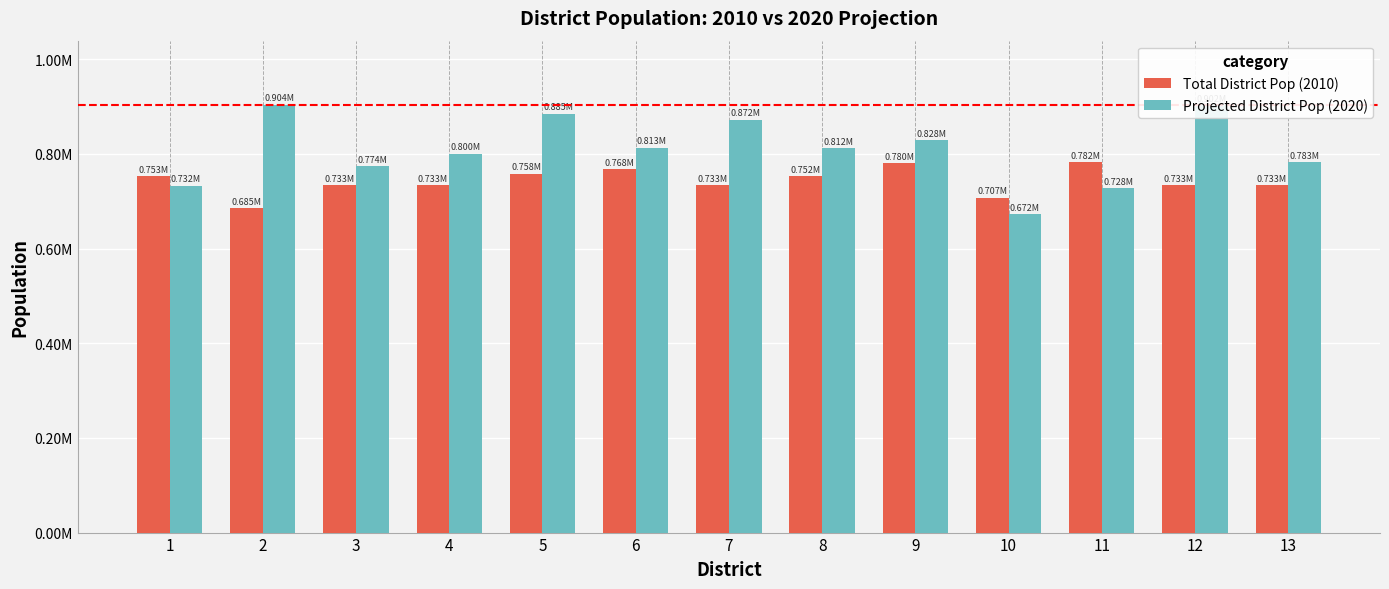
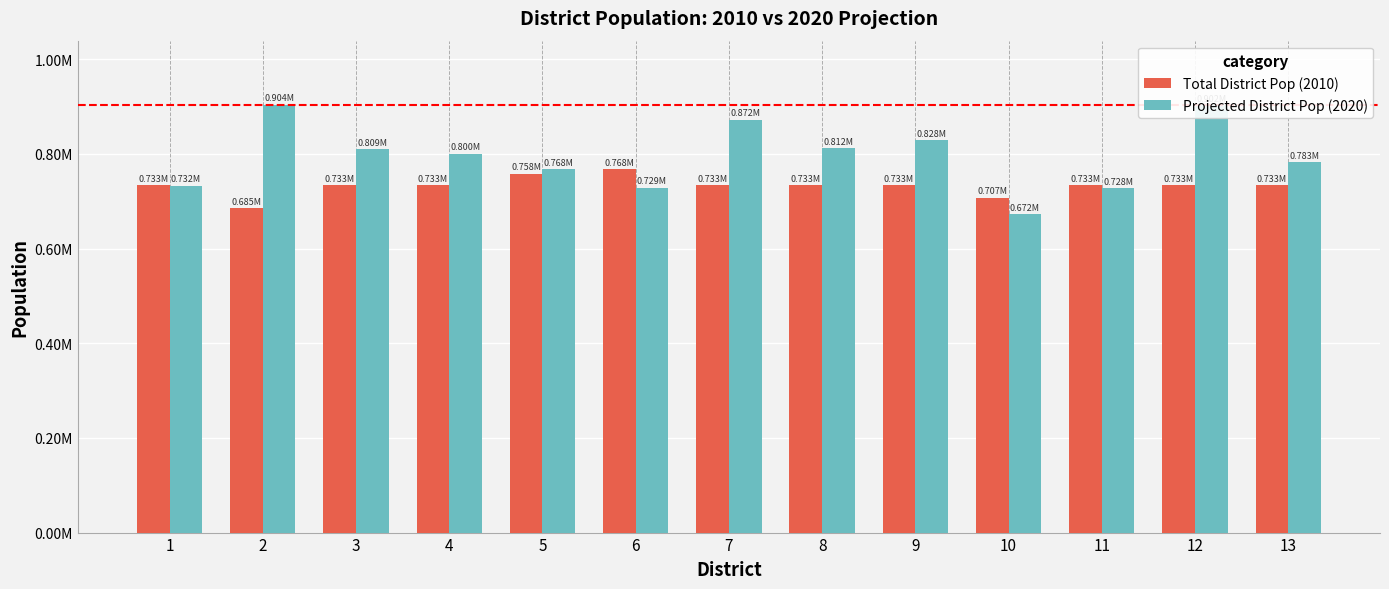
  {
    "Total District Pop (2010)": {
-     "1": "0.753M",
+     "1": "0.733M",
      "2": "0.685M",
      "3": "0.733M",
      "4": "0.733M",
      "5": "0.758M",
      "6": "0.768M",
      "7": "0.733M",
-     "8": "0.752M",
-     "9": "0.780M",
+     "8": "0.733M",
+     "9": "0.733M",
      "10": "0.707M",
-     "11": "0.782M",
+     "11": "0.733M",
      "12": "0.733M",
      "13": "0.733M"
    },
    "Projected District Pop (2020)": {
      "1": "0.732M",
      "2": "0.904M",
-     "3": "0.774M",
+     "3": "0.809M",
      "4": "0.800M",
-     "5": "0.885M",
-     "6": "0.813M",
+     "5": "0.768M",
+     "6": "0.729M",
      "7": "0.872M",
      "8": "0.812M",
      "9": "0.828M",
      "10": "0.672M",
      "11": "0.728M",
      "13": "0.783M"
    }
  }
